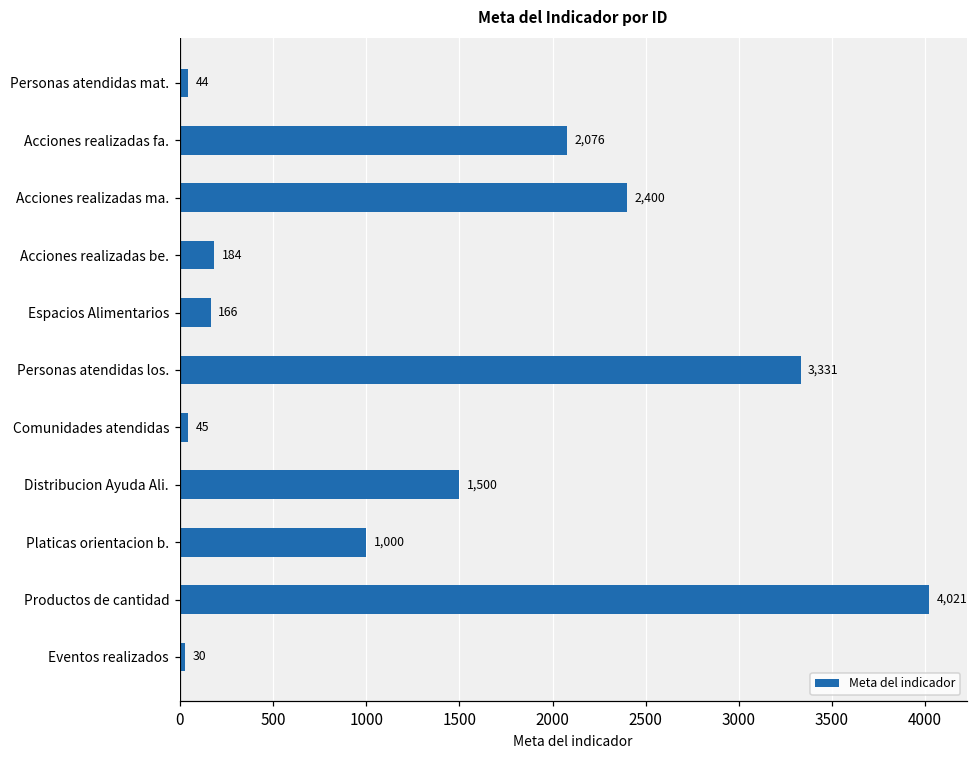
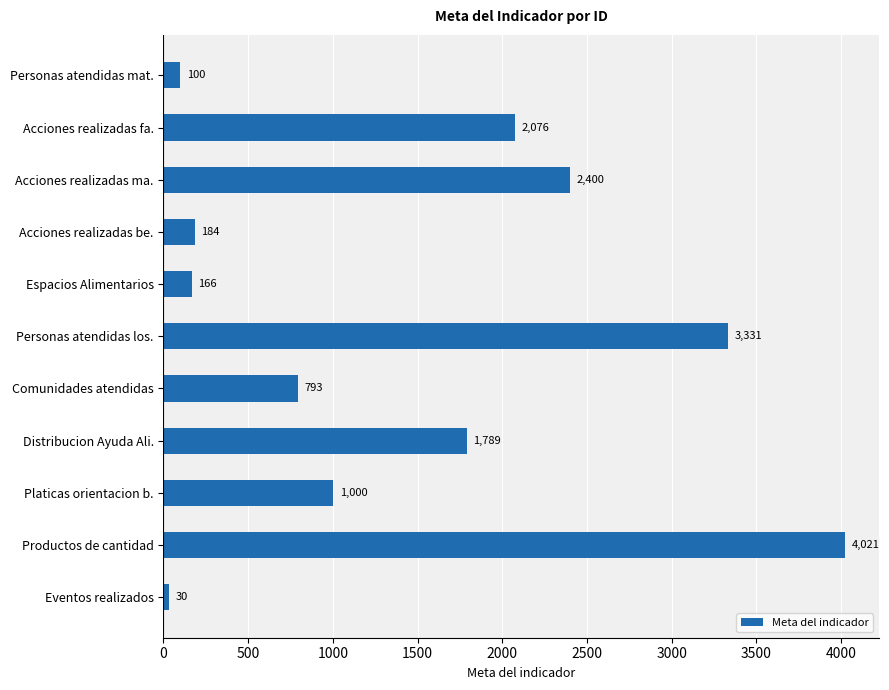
  {
-   "Personas atendidas mat.": "44",
+   "Personas atendidas mat.": "100",
    "Acciones realizadas fa.": "2,076",
    "Acciones realizadas ma.": "2,400",
    "Acciones realizadas be.": "184",
    "Espacios Alimentarios": "166",
    "Personas atendidas los.": "3,331",
-   "Comunidades atendidas": "45",
-   "Distribucion Ayuda Ali.": "1,500",
+   "Comunidades atendidas": "793",
+   "Distribucion Ayuda Ali.": "1,789",
    "Platicas orientacion b.": "1,000",
    "Productos de cantidad": "4,021",
    "Eventos realizados": "30"
  }
